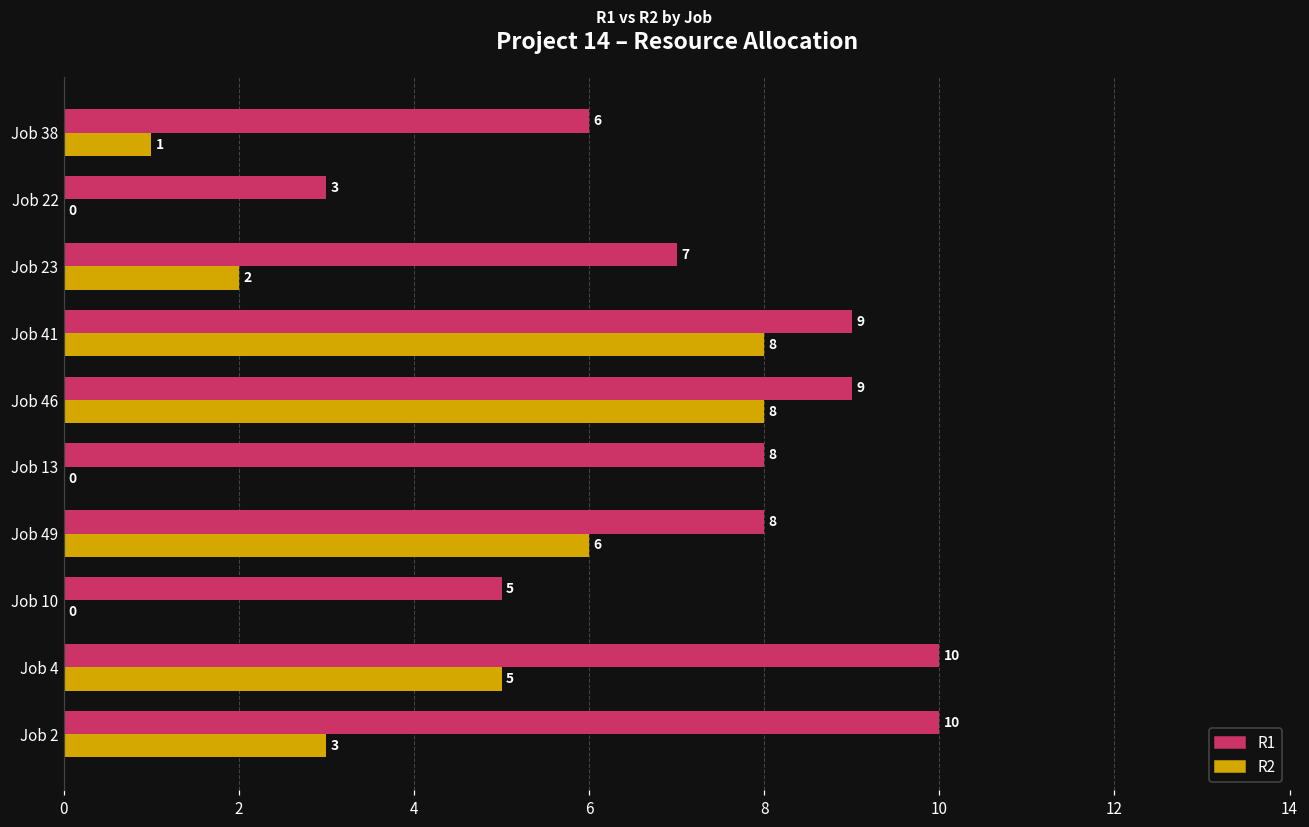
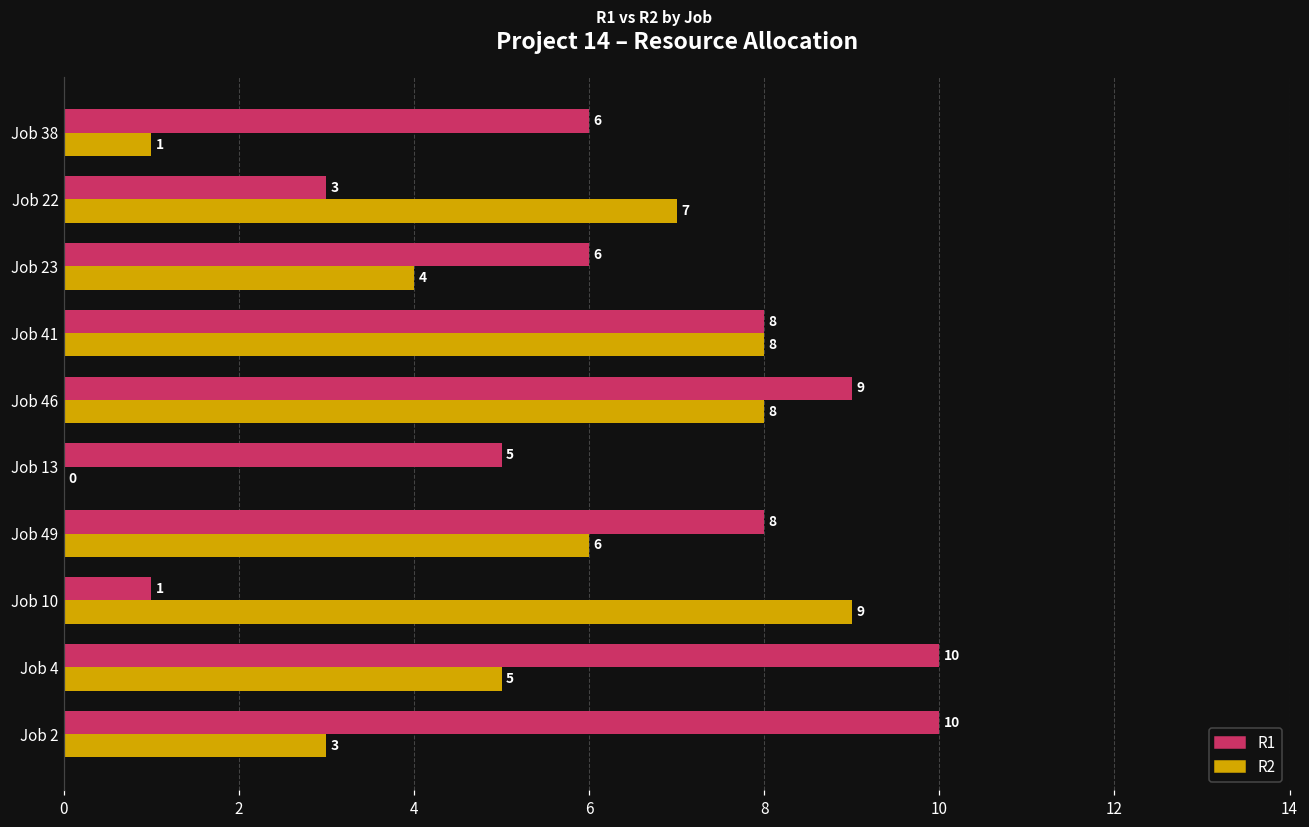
  {
    "R1": {
      "Job 38": 6,
      "Job 22": 3,
-     "Job 23": 7,
-     "Job 41": 9,
+     "Job 23": 6,
+     "Job 41": 8,
      "Job 46": 9,
-     "Job 13": 8,
+     "Job 13": 5,
      "Job 49": 8,
-     "Job 10": 5,
+     "Job 10": 1,
      "Job 4": 10,
      "Job 2": 10
    },
    "R2": {
      "Job 38": 1,
-     "Job 22": 0,
-     "Job 23": 2,
+     "Job 22": 7,
+     "Job 23": 4,
      "Job 41": 8,
      "Job 46": 8,
      "Job 13": 0,
      "Job 49": 6,
-     "Job 10": 0,
+     "Job 10": 9,
      "Job 4": 5,
      "Job 2": 3
    }
  }
